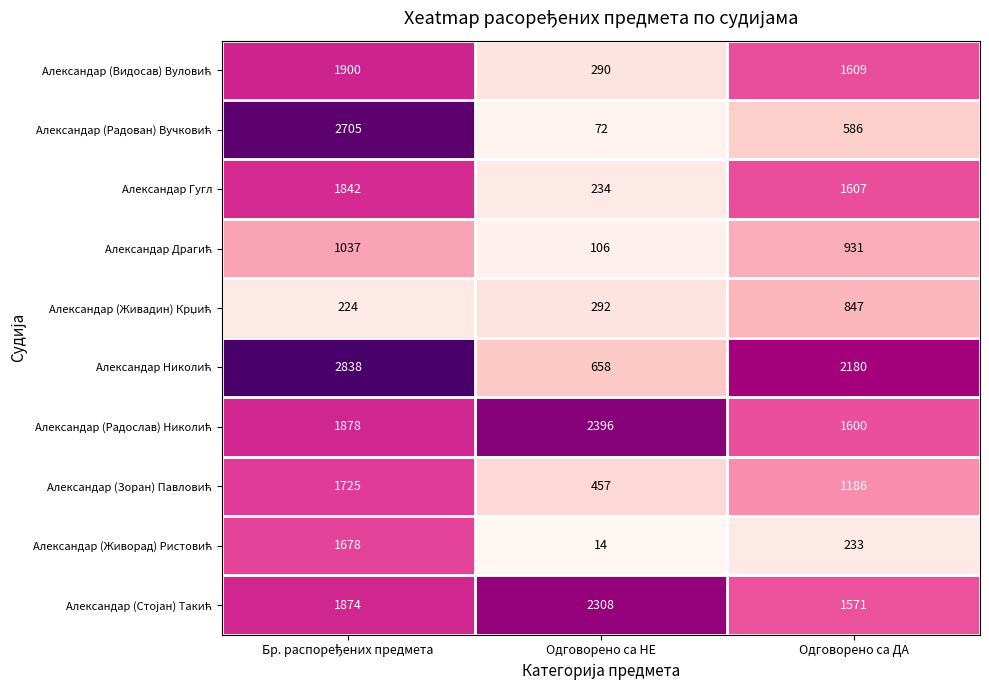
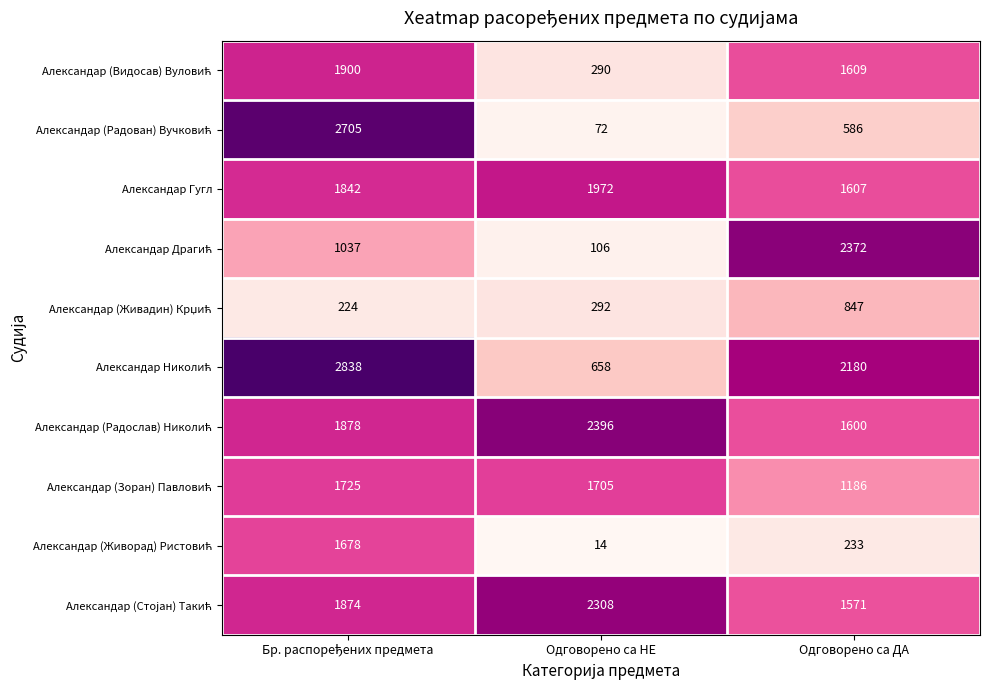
  {
    "Александар (Видосав) Вуловић": {
      "Бр. распоређених предмета": 1900,
      "Одговорено са НЕ": 290,
      "Одговорено са ДА": 1609
    },
    "Александар (Радован) Вучковић": {
      "Бр. распоређених предмета": 2705,
      "Одговорено са НЕ": 72,
      "Одговорено са ДА": 586
    },
    "Александар Гугл": {
      "Бр. распоређених предмета": 1842,
-     "Одговорено са НЕ": 234,
+     "Одговорено са НЕ": 1972,
      "Одговорено са ДА": 1607
    },
    "Александар Драгић": {
      "Бр. распоређених предмета": 1037,
      "Одговорено са НЕ": 106,
-     "Одговорено са ДА": 931
+     "Одговорено са ДА": 2372
    },
    "Александар (Живадин) Крџић": {
      "Бр. распоређених предмета": 224,
      "Одговорено са НЕ": 292,
      "Одговорено са ДА": 847
    },
    "Александар Николић": {
      "Бр. распоређених предмета": 2838,
      "Одговорено са НЕ": 658,
      "Одговорено са ДА": 2180
    },
    "Александар (Радослав) Николић": {
      "Бр. распоређених предмета": 1878,
      "Одговорено са НЕ": 2396,
      "Одговорено са ДА": 1600
    },
    "Александар (Зоран) Павловић": {
      "Бр. распоређених предмета": 1725,
-     "Одговорено са НЕ": 457,
+     "Одговорено са НЕ": 1705,
      "Одговорено са ДА": 1186
    },
    "Александар (Живорад) Ристовић": {
      "Бр. распоређених предмета": 1678,
      "Одговорено са НЕ": 14,
      "Одговорено са ДА": 233
    },
    "Александар (Стојан) Такић": {
      "Бр. распоређених предмета": 1874,
      "Одговорено са НЕ": 2308,
      "Одговорено са ДА": 1571
    }
  }
